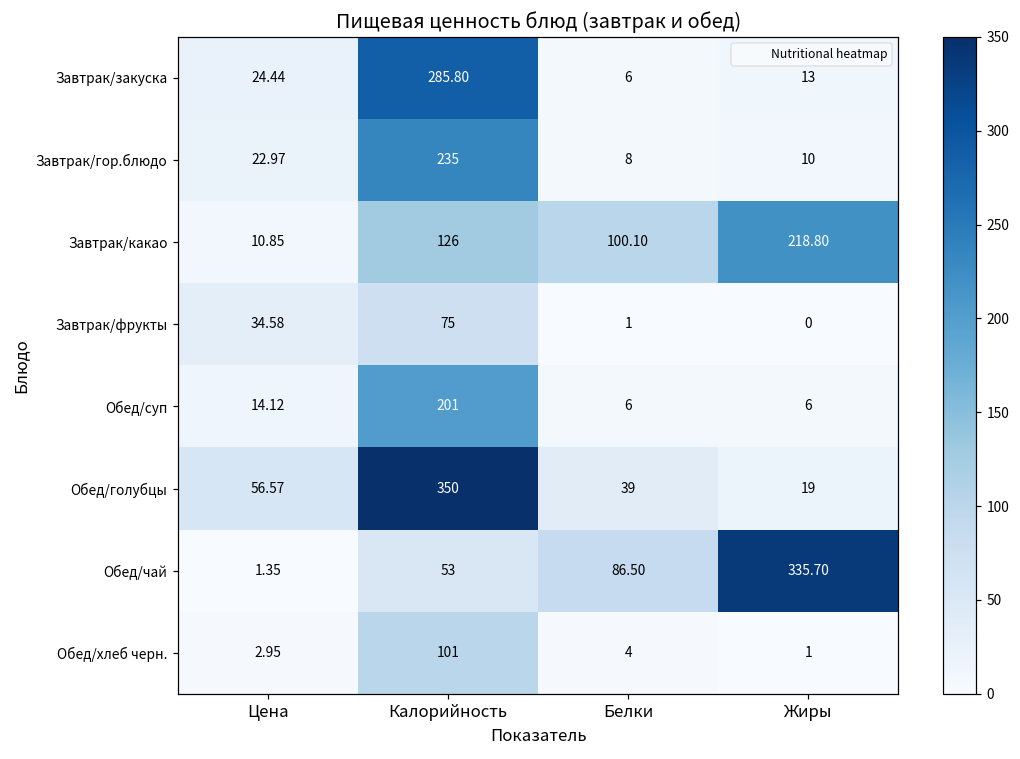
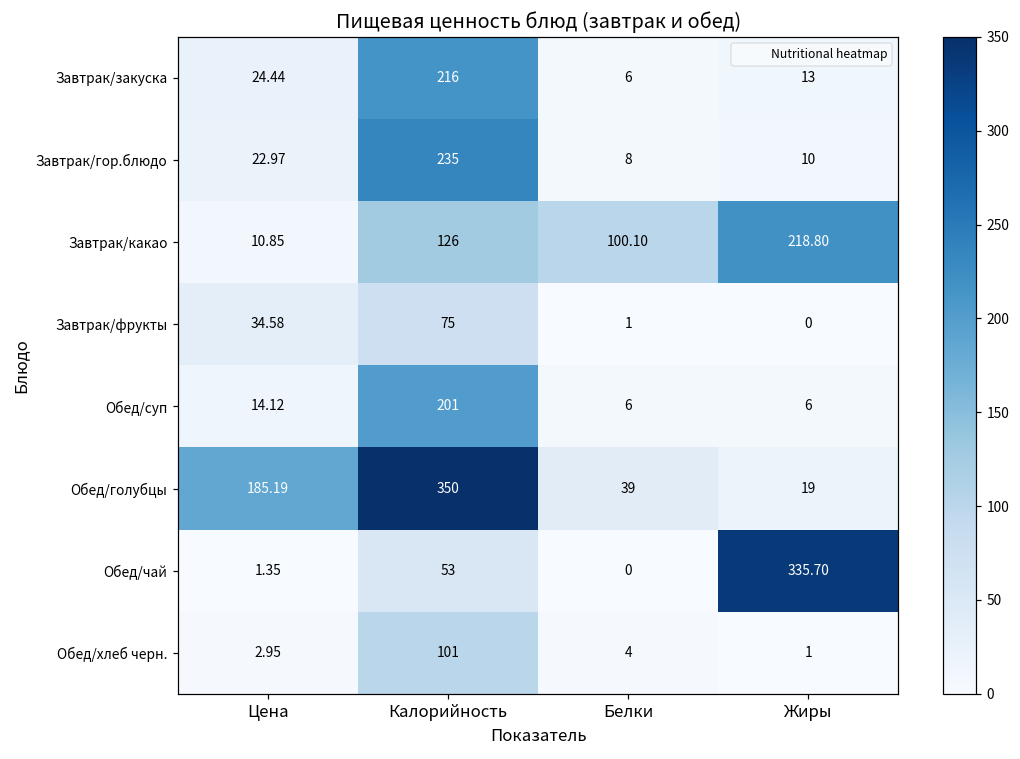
  {
    "Завтрак/закуска": {
      "Цена": 24.44,
-     "Калорийность": 285.80,
+     "Калорийность": 216,
      "Белки": 6,
      "Жиры": 13
    },
    "Завтрак/гор.блюдо": {
      "Цена": 22.97,
      "Калорийность": 235,
      "Белки": 8,
      "Жиры": 10
    },
    "Завтрак/какао": {
      "Цена": 10.85,
      "Калорийность": 126,
      "Белки": 100.10,
      "Жиры": 218.80
    },
    "Завтрак/фрукты": {
      "Цена": 34.58,
      "Калорийность": 75,
      "Белки": 1,
      "Жиры": 0
    },
    "Обед/суп": {
      "Цена": 14.12,
      "Калорийность": 201,
      "Белки": 6,
      "Жиры": 6
    },
    "Обед/голубцы": {
-     "Цена": 56.57,
+     "Цена": 185.19,
      "Калорийность": 350,
      "Белки": 39,
      "Жиры": 19
    },
    "Обед/чай": {
      "Цена": 1.35,
      "Калорийность": 53,
-     "Белки": 86.50,
+     "Белки": 0,
      "Жиры": 335.70
    },
    "Обед/хлеб черн.": {
      "Цена": 2.95,
      "Калорийность": 101,
      "Белки": 4,
      "Жиры": 1
    }
  }
